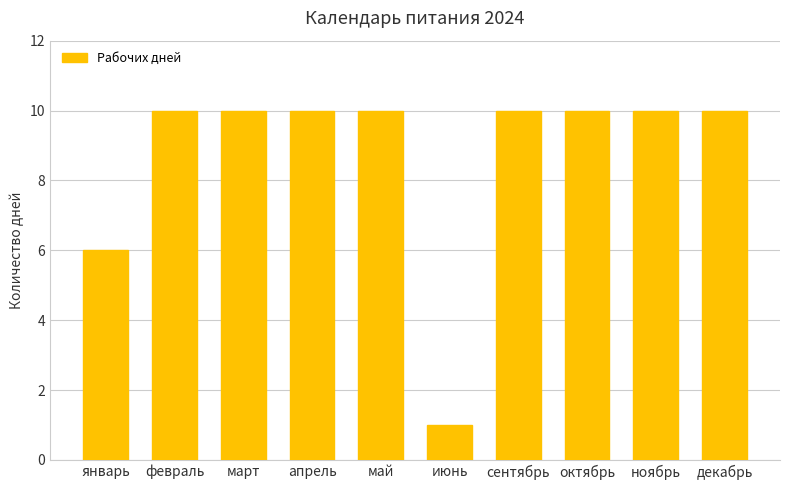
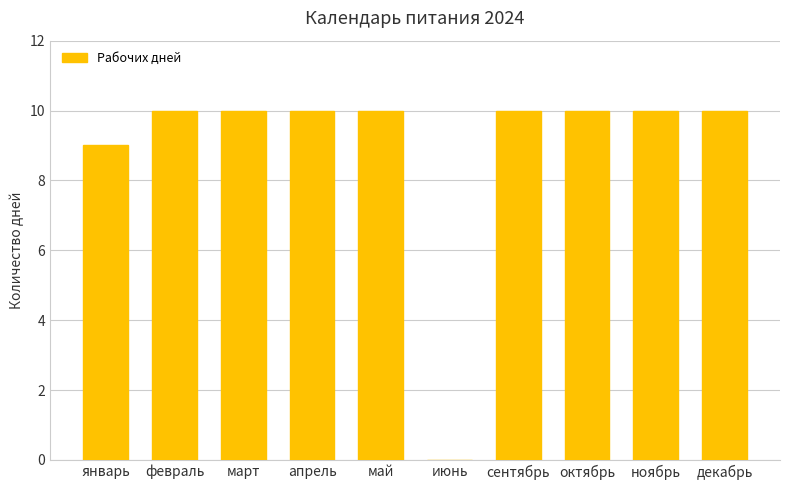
  {
-   "январь": 6,
+   "январь": 9,
    "февраль": 10,
    "март": 10,
    "апрель": 10,
    "май": 10,
-   "июнь": 1,
+   "июнь": 0,
    "сентябрь": 10,
    "октябрь": 10,
    "ноябрь": 10,
    "декабрь": 10
  }
